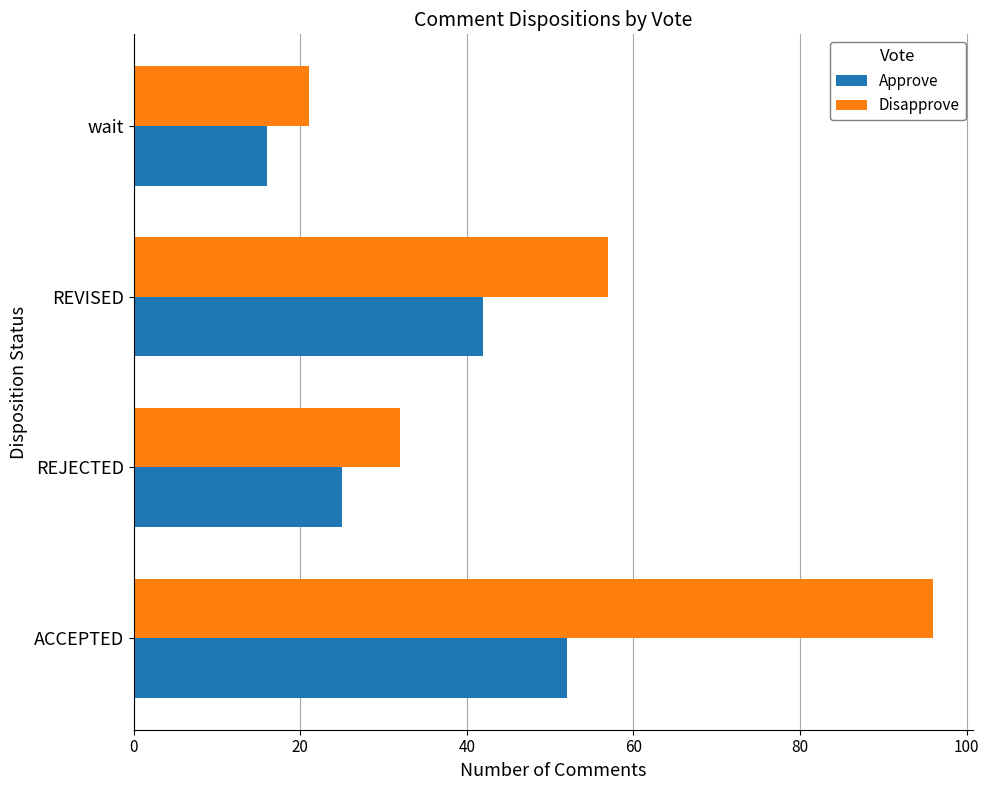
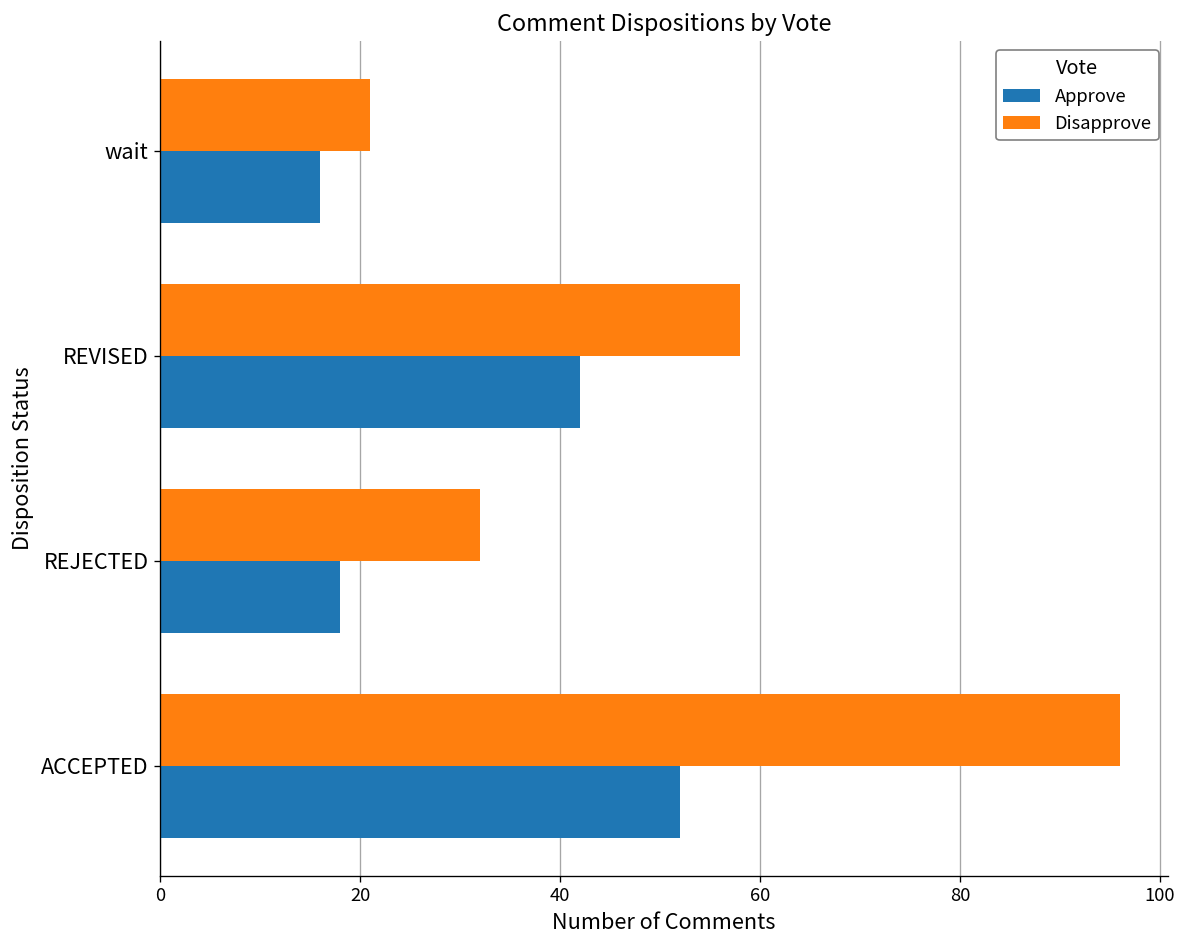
  {
    "Approve": {
      "wait": 16,
      "REVISED": 42,
-     "REJECTED": 25,
+     "REJECTED": 18,
      "ACCEPTED": 52
    },
    "Disapprove": {
      "wait": 21,
-     "REVISED": 57,
+     "REVISED": 58,
      "REJECTED": 32,
      "ACCEPTED": 96
    }
  }
